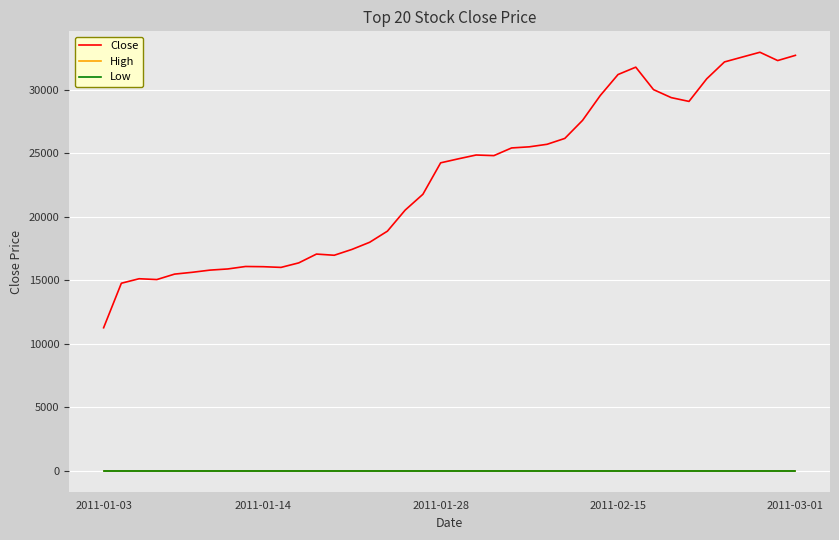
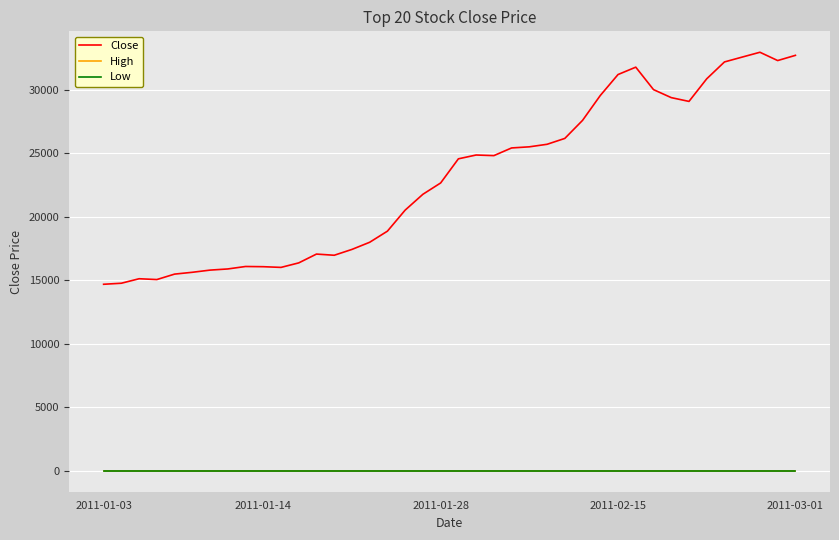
  {
    "Close": {
-     "2011-01-03": 11300,
+     "2011-01-03": 14700,
      "2011-01-14": 16100,
-     "2011-01-28": 24200,
+     "2011-01-28": 22700,
      "2011-02-15": 31200,
      "2011-03-01": 32700
    },
    "Low": {
      "2011-01-03": 0,
      "2011-01-14": 0,
      "2011-01-28": 0,
      "2011-02-15": 0,
      "2011-03-01": 0
    }
  }
